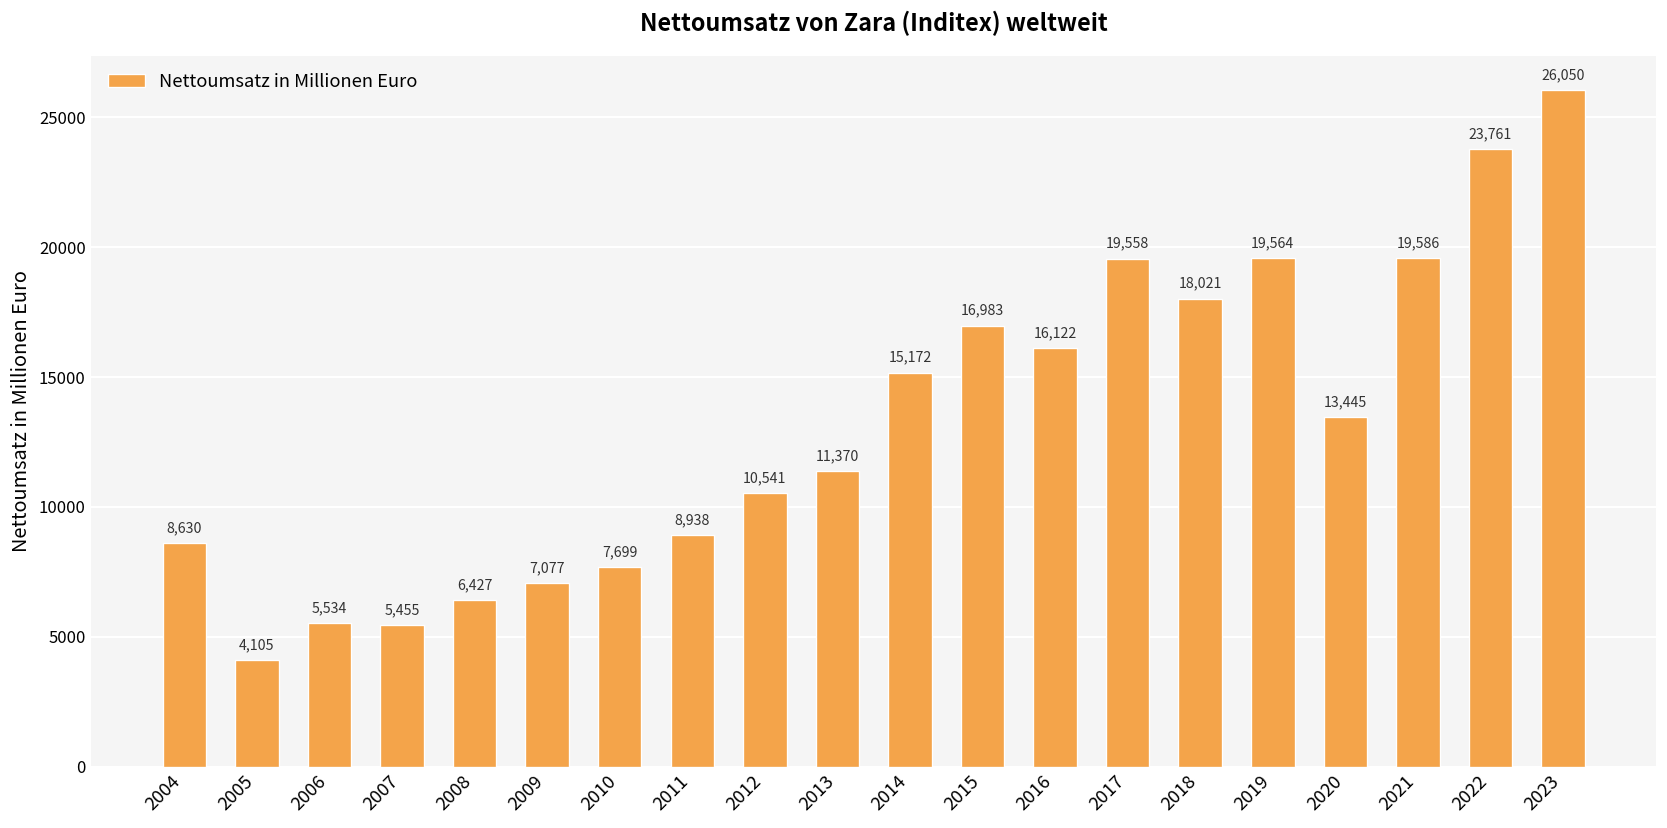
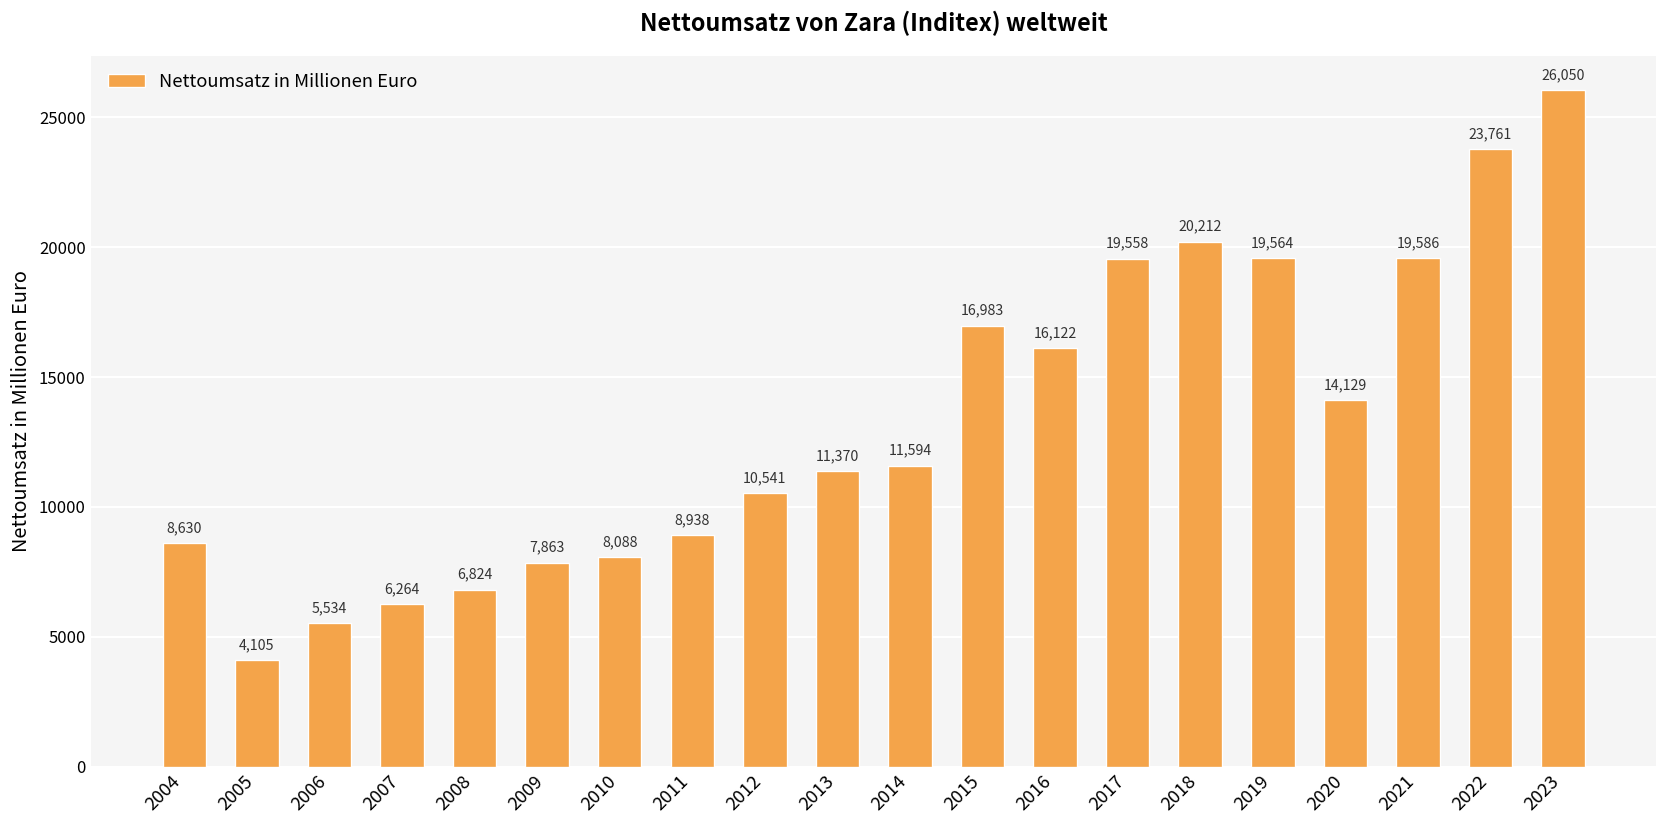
  {
    "2004": "8,630",
    "2005": "4,105",
    "2006": "5,534",
-   "2007": "5,455",
-   "2008": "6,427",
-   "2009": "7,077",
-   "2010": "7,699",
+   "2007": "6,264",
+   "2008": "6,824",
+   "2009": "7,863",
+   "2010": "8,088",
    "2011": "8,938",
    "2012": "10,541",
    "2013": "11,370",
-   "2014": "15,172",
+   "2014": "11,594",
    "2015": "16,983",
    "2016": "16,122",
    "2017": "19,558",
-   "2018": "18,021",
+   "2018": "20,212",
    "2019": "19,564",
-   "2020": "13,445",
+   "2020": "14,129",
    "2021": "19,586",
    "2022": "23,761",
    "2023": "26,050"
  }
